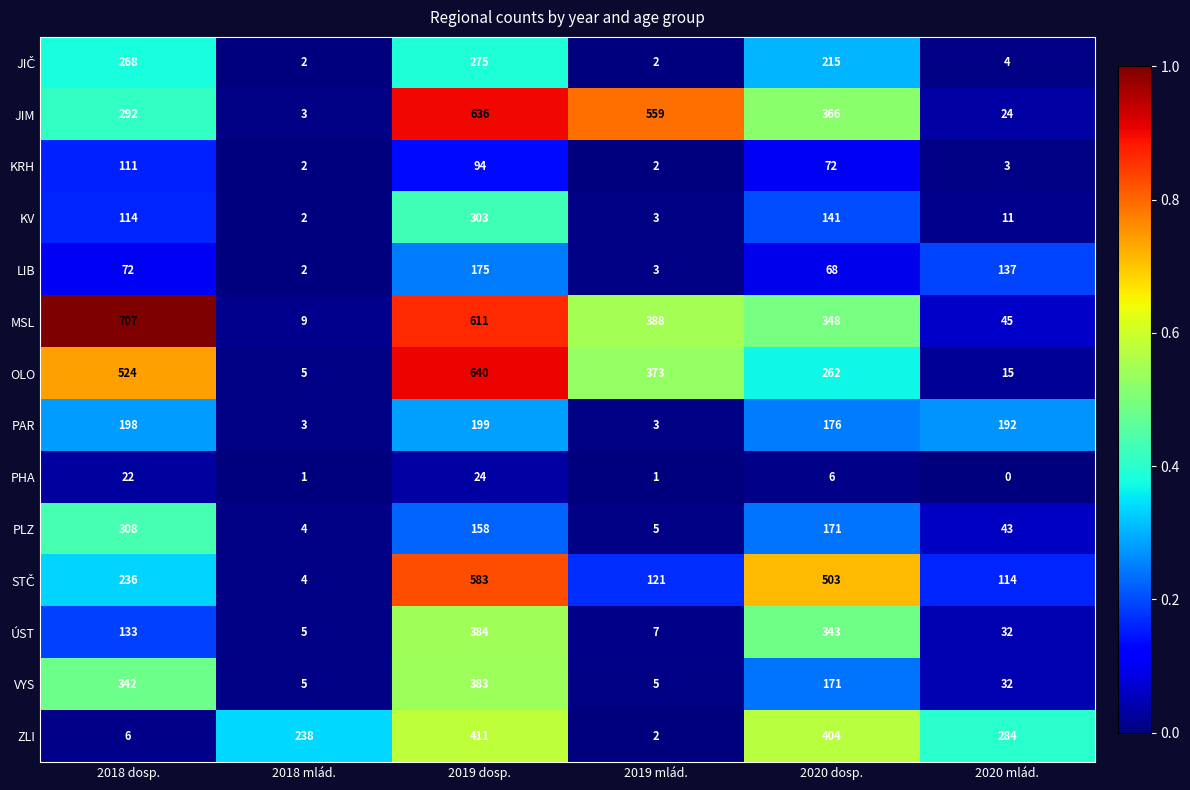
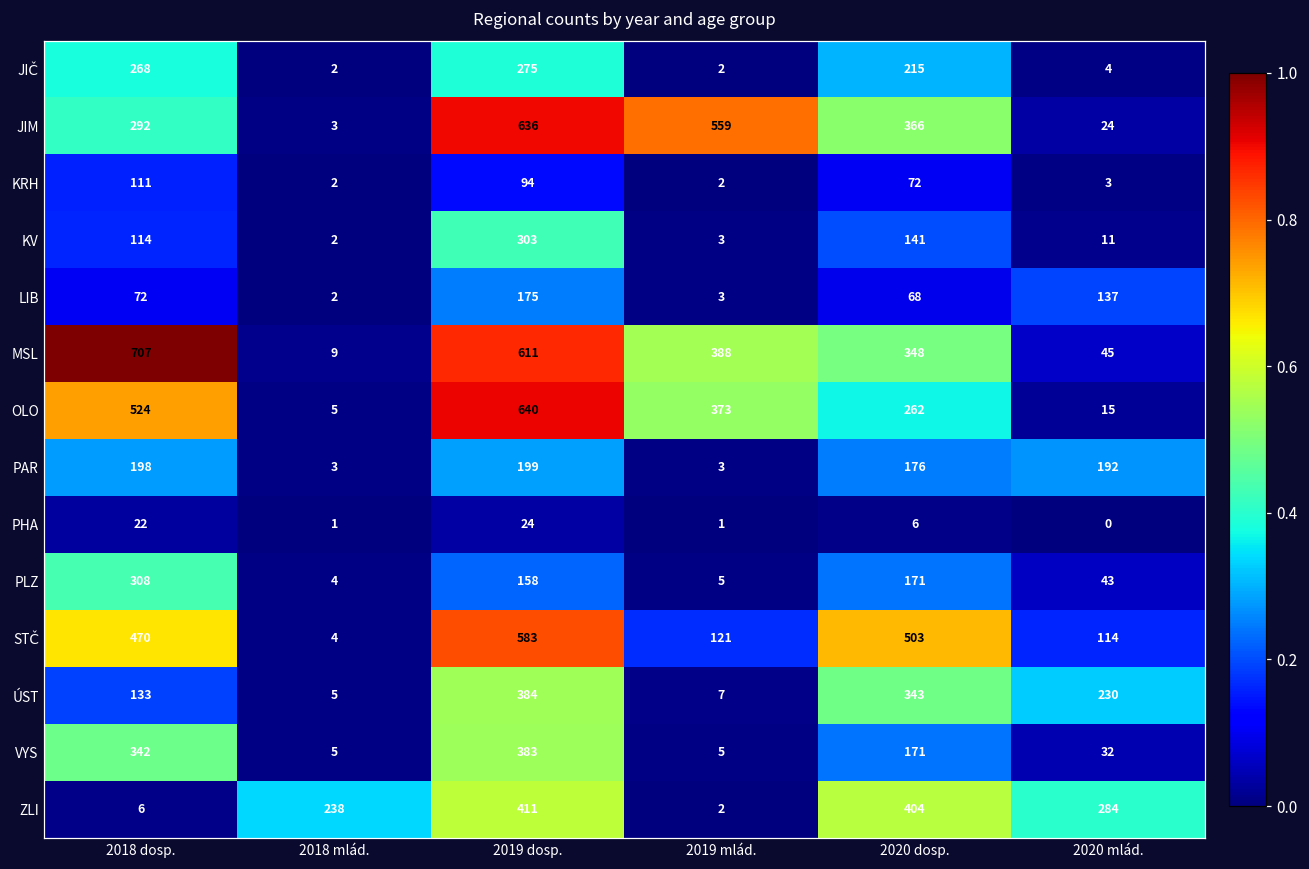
  {
    "JIČ": {
      "2018 dosp.": 268,
      "2018 mlád.": 2,
      "2019 dosp.": 275,
      "2019 mlád.": 2,
      "2020 dosp.": 215,
      "2020 mlád.": 4
    },
    "JIM": {
      "2018 dosp.": 292,
      "2018 mlád.": 3,
      "2019 dosp.": 636,
      "2019 mlád.": 559,
      "2020 dosp.": 366,
      "2020 mlád.": 24
    },
    "KRH": {
      "2018 dosp.": 111,
      "2018 mlád.": 2,
      "2019 dosp.": 94,
      "2019 mlád.": 2,
      "2020 dosp.": 72,
      "2020 mlád.": 3
    },
    "KV": {
      "2018 dosp.": 114,
      "2018 mlád.": 2,
      "2019 dosp.": 303,
      "2019 mlád.": 3,
      "2020 dosp.": 141,
      "2020 mlád.": 11
    },
    "LIB": {
      "2018 dosp.": 72,
      "2018 mlád.": 2,
      "2019 dosp.": 175,
      "2019 mlád.": 3,
      "2020 dosp.": 68,
      "2020 mlád.": 137
    },
    "MSL": {
      "2018 dosp.": 707,
      "2018 mlád.": 9,
      "2019 dosp.": 611,
      "2019 mlád.": 388,
      "2020 dosp.": 348,
      "2020 mlád.": 45
    },
    "OLO": {
      "2018 dosp.": 524,
      "2018 mlád.": 5,
      "2019 dosp.": 640,
      "2019 mlád.": 373,
      "2020 dosp.": 262,
      "2020 mlád.": 15
    },
    "PAR": {
      "2018 dosp.": 198,
      "2018 mlád.": 3,
      "2019 dosp.": 199,
      "2019 mlád.": 3,
      "2020 dosp.": 176,
      "2020 mlád.": 192
    },
    "PHA": {
      "2018 dosp.": 22,
      "2018 mlád.": 1,
      "2019 dosp.": 24,
      "2019 mlád.": 1,
      "2020 dosp.": 6,
      "2020 mlád.": 0
    },
    "PLZ": {
      "2018 dosp.": 308,
      "2018 mlád.": 4,
      "2019 dosp.": 158,
      "2019 mlád.": 5,
      "2020 dosp.": 171,
      "2020 mlád.": 43
    },
    "STČ": {
-     "2018 dosp.": 236,
+     "2018 dosp.": 470,
      "2018 mlád.": 4,
      "2019 dosp.": 583,
      "2019 mlád.": 121,
      "2020 dosp.": 503,
      "2020 mlád.": 114
    },
    "ÚST": {
      "2018 dosp.": 133,
      "2018 mlád.": 5,
      "2019 dosp.": 384,
      "2019 mlád.": 7,
      "2020 dosp.": 343,
-     "2020 mlád.": 32
+     "2020 mlád.": 230
    },
    "VYS": {
      "2018 dosp.": 342,
      "2018 mlád.": 5,
      "2019 dosp.": 383,
      "2019 mlád.": 5,
      "2020 dosp.": 171,
      "2020 mlád.": 32
    },
    "ZLI": {
      "2018 dosp.": 6,
      "2018 mlád.": 238,
      "2019 dosp.": 411,
      "2019 mlád.": 2,
      "2020 dosp.": 404,
      "2020 mlád.": 284
    }
  }
